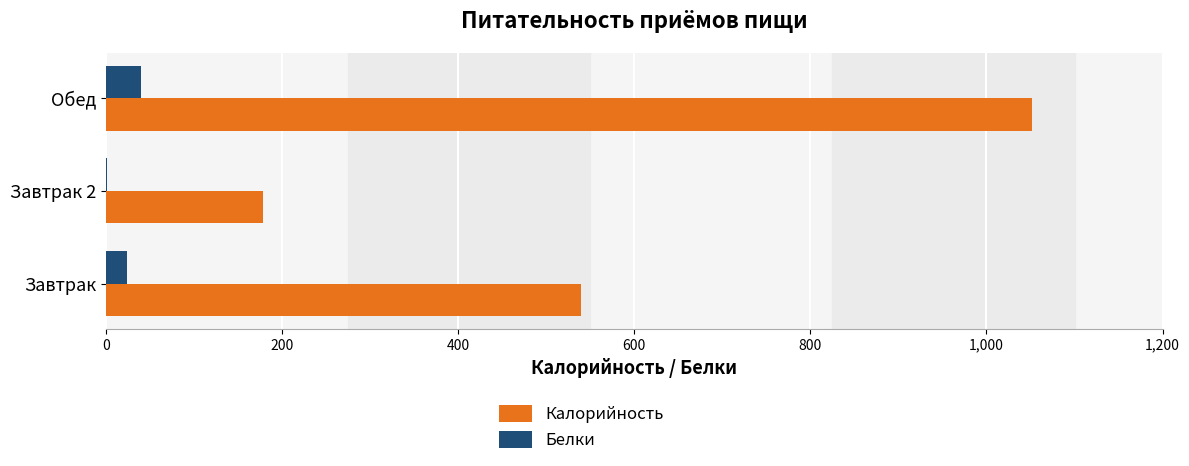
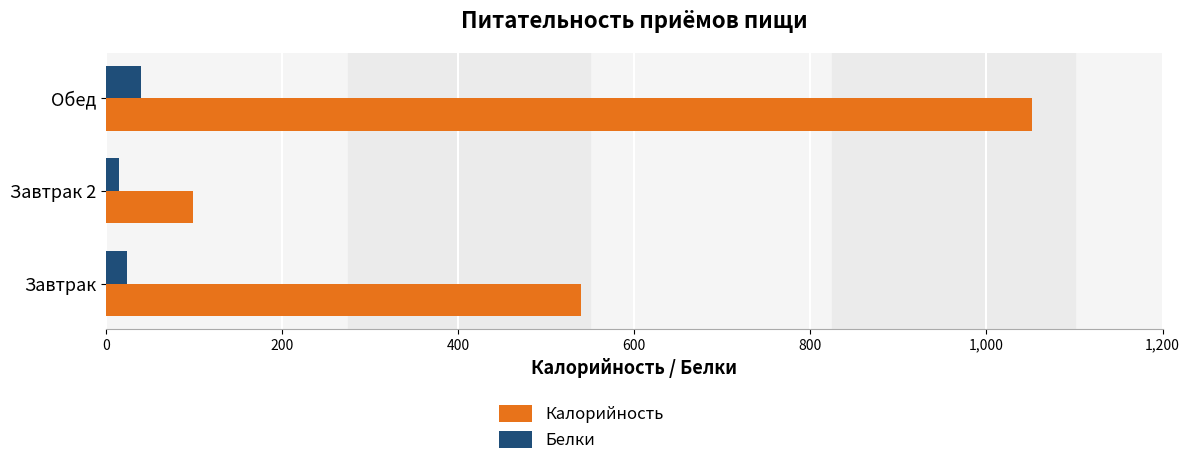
  {
    "Калорийность": {
      "Обед": "1,050",
-     "Завтрак 2": "180",
+     "Завтрак 2": "100",
      "Завтрак": "540"
    },
    "Белки": {
      "Обед": "40",
-     "Завтрак 2": "0",
+     "Завтрак 2": "20",
      "Завтрак": "20"
    }
  }
